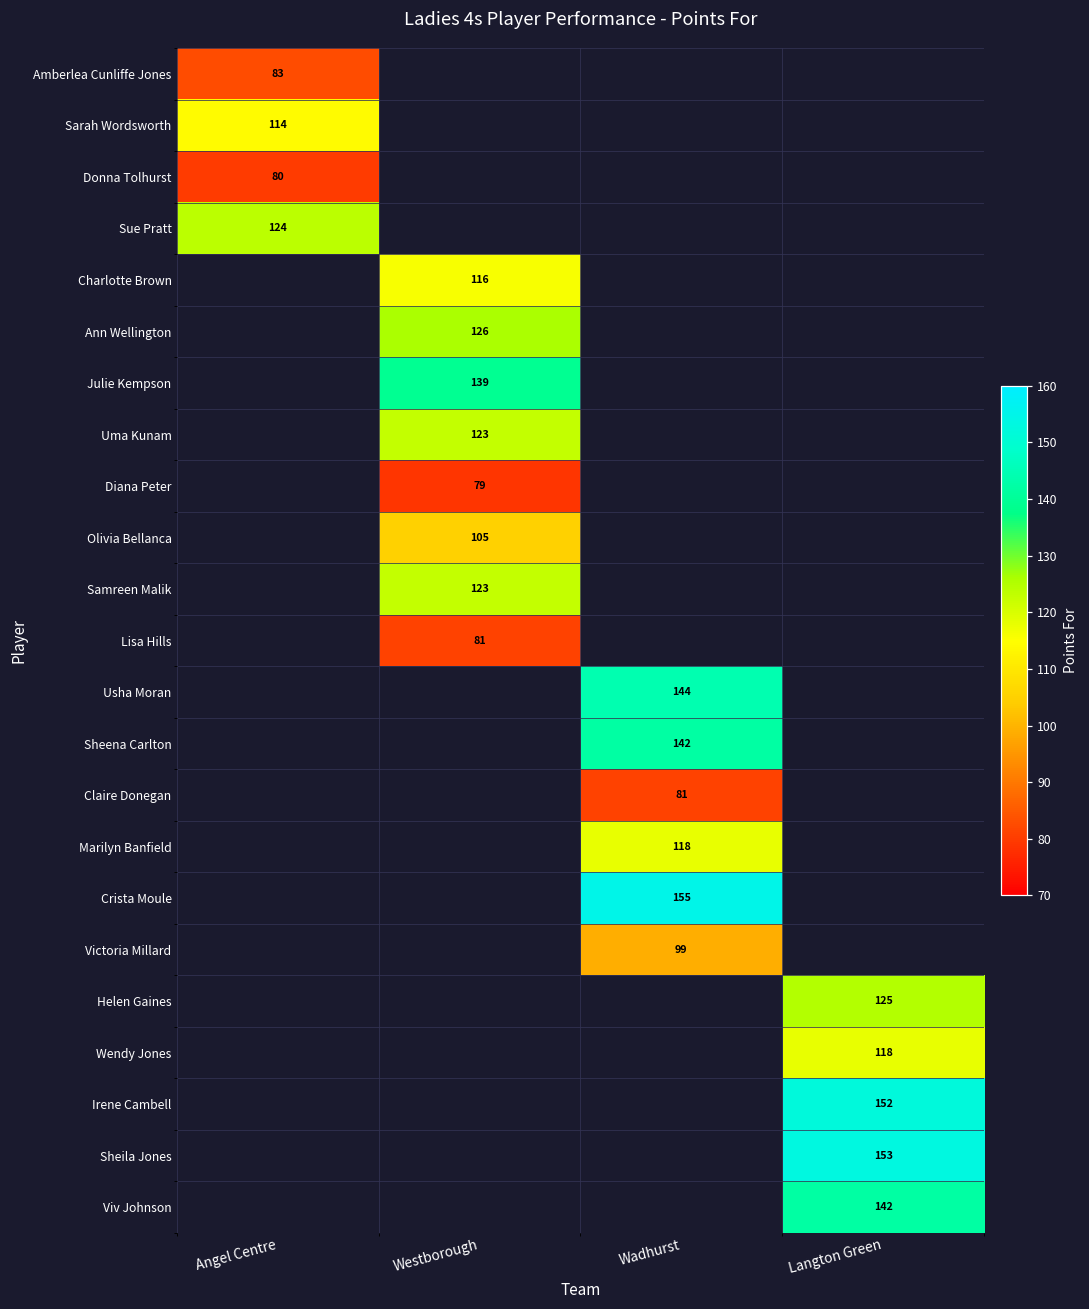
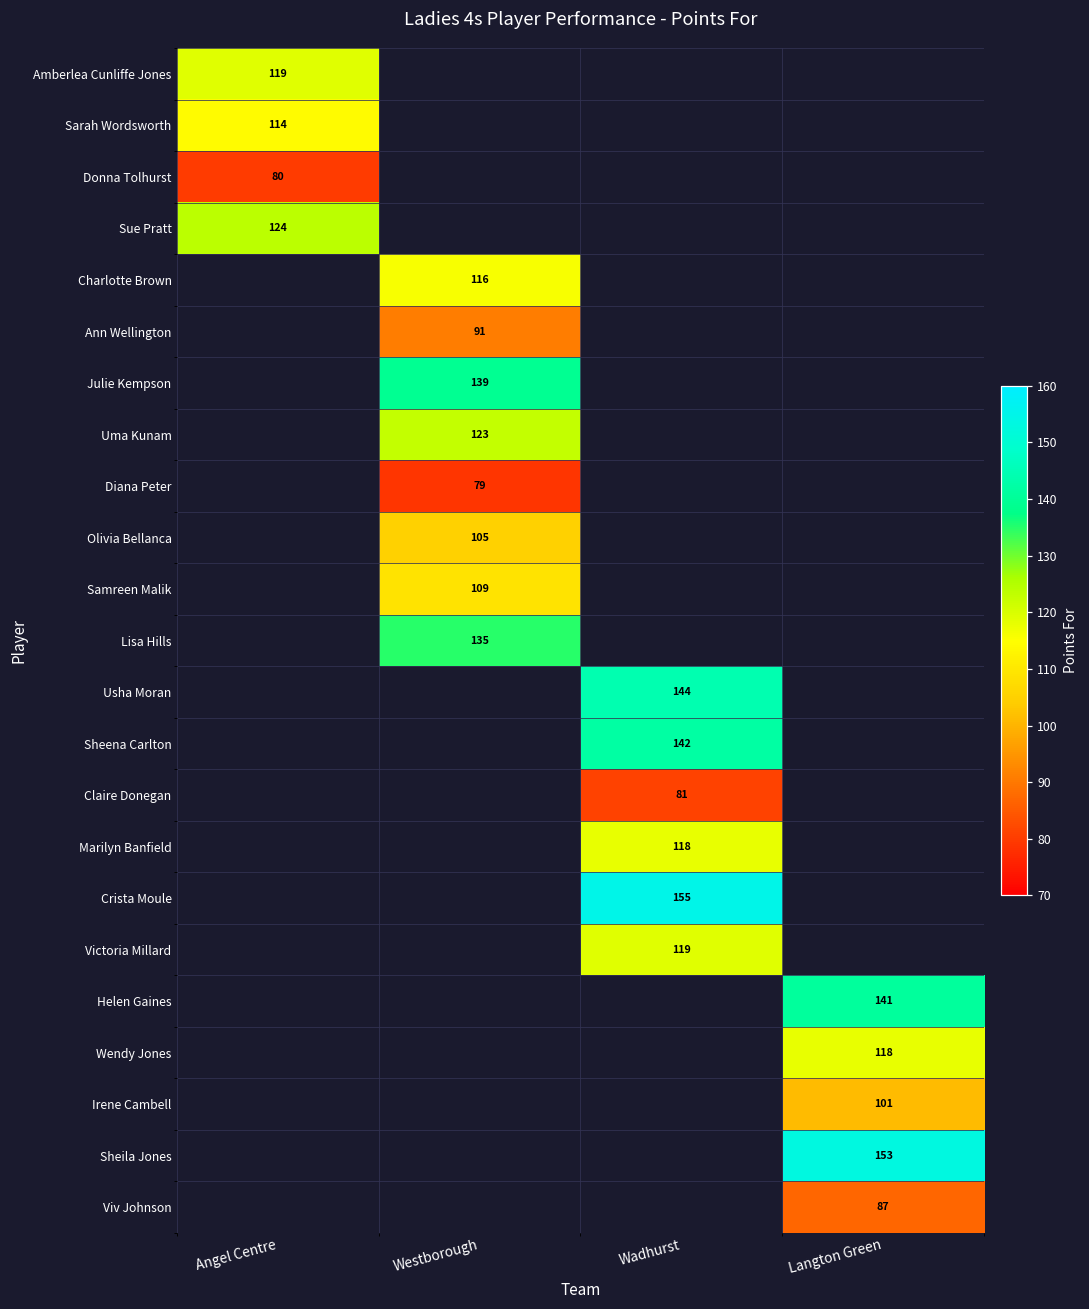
  {
    "Amberlea Cunliffe Jones": {
-     "Angel Centre": 83
+     "Angel Centre": 119
    },
    "Sarah Wordsworth": {
      "Angel Centre": 114
    },
    "Donna Tolhurst": {
      "Angel Centre": 80
    },
    "Sue Pratt": {
      "Angel Centre": 124
    },
    "Charlotte Brown": {
      "Westborough": 116
    },
    "Ann Wellington": {
-     "Westborough": 126
+     "Westborough": 91
    },
    "Julie Kempson": {
      "Westborough": 139
    },
    "Uma Kunam": {
      "Westborough": 123
    },
    "Diana Peter": {
      "Westborough": 79
    },
    "Olivia Bellanca": {
      "Westborough": 105
    },
    "Samreen Malik": {
-     "Westborough": 123
+     "Westborough": 109
    },
    "Lisa Hills": {
-     "Westborough": 81
+     "Westborough": 135
    },
    "Usha Moran": {
      "Wadhurst": 144
    },
    "Sheena Carlton": {
      "Wadhurst": 142
    },
    "Claire Donegan": {
      "Wadhurst": 81
    },
    "Marilyn Banfield": {
      "Wadhurst": 118
    },
    "Crista Moule": {
      "Wadhurst": 155
    },
    "Victoria Millard": {
-     "Wadhurst": 99
+     "Wadhurst": 119
    },
    "Helen Gaines": {
-     "Langton Green": 125
+     "Langton Green": 141
    },
    "Wendy Jones": {
      "Langton Green": 118
    },
    "Irene Cambell": {
-     "Langton Green": 152
+     "Langton Green": 101
    },
    "Sheila Jones": {
      "Langton Green": 153
    },
    "Viv Johnson": {
-     "Langton Green": 142
+     "Langton Green": 87
    }
  }
